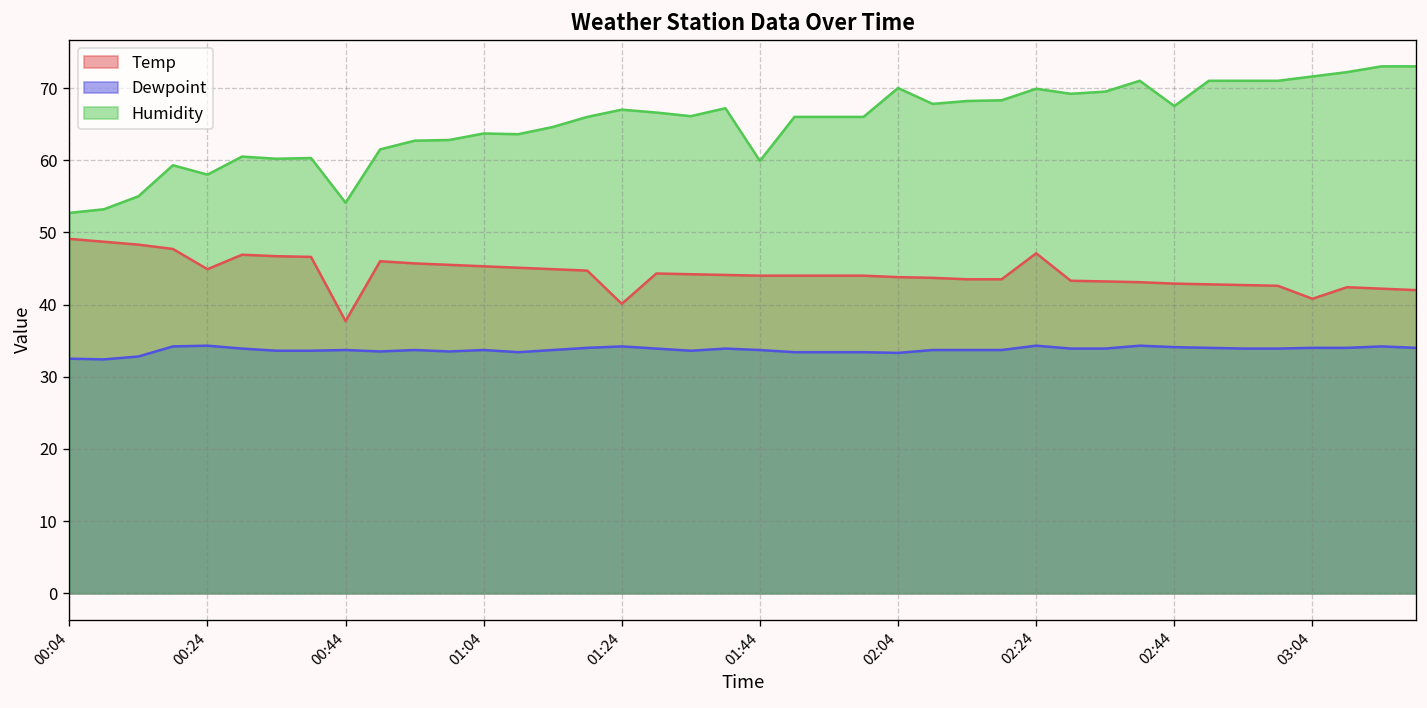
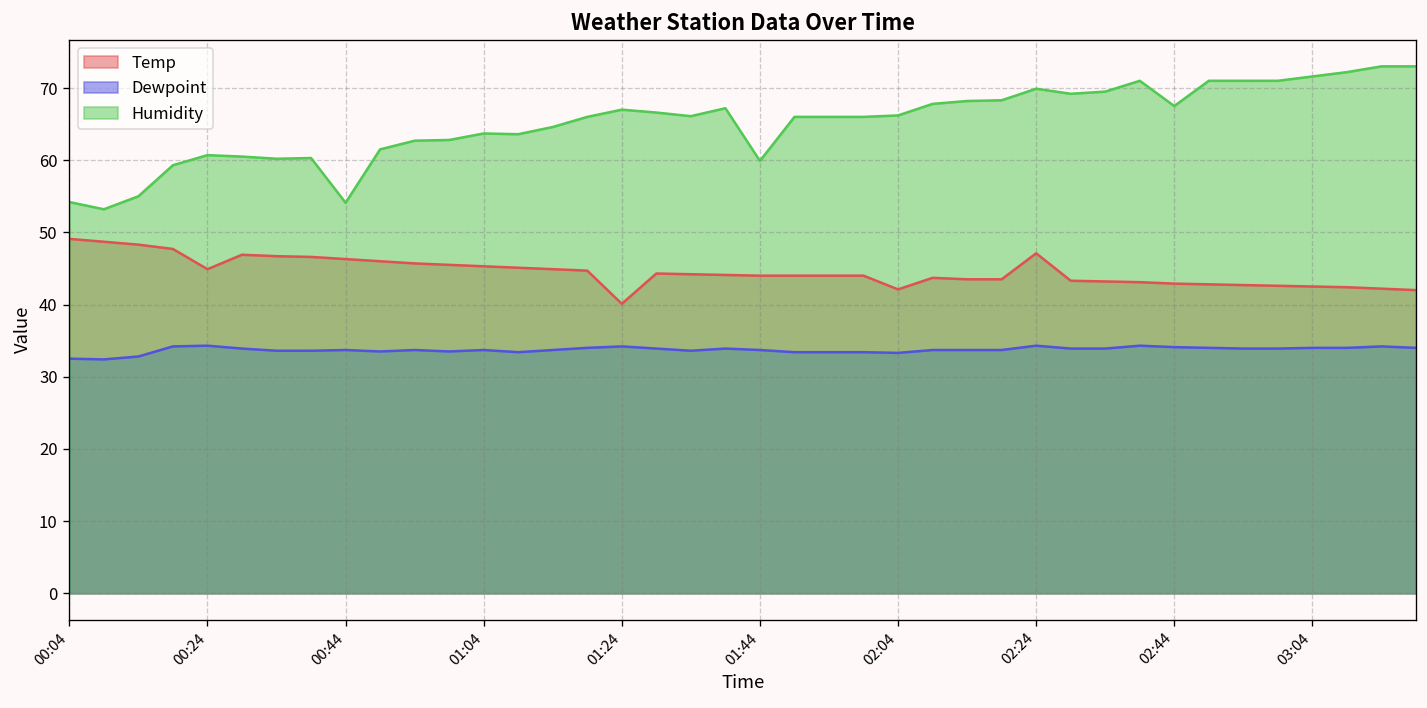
  {
    "Temp": {
      "00:04": 49,
      "00:24": 45,
-     "00:44": 38,
+     "00:44": 46,
      "01:04": 45,
      "01:24": 40,
      "01:44": 44,
-     "02:04": 44,
+     "02:04": 42,
      "02:24": 47,
      "02:44": 43,
-     "03:04": 41
+     "03:04": 43
    },
    "Dewpoint": {
      "00:04": 33,
      "00:24": 34,
      "00:44": 34,
      "01:04": 34,
      "01:24": 34,
      "01:44": 34,
      "02:04": 33,
      "02:24": 34,
      "02:44": 34,
      "03:04": 34
    },
    "Humidity": {
-     "00:04": 53,
-     "00:24": 58,
+     "00:04": 54,
+     "00:24": 61,
      "00:44": 54,
      "01:04": 64,
      "01:24": 67,
      "01:44": 60,
-     "02:04": 70,
+     "02:04": 66,
      "02:24": 70,
      "02:44": 68,
      "03:04": 72
    }
  }
